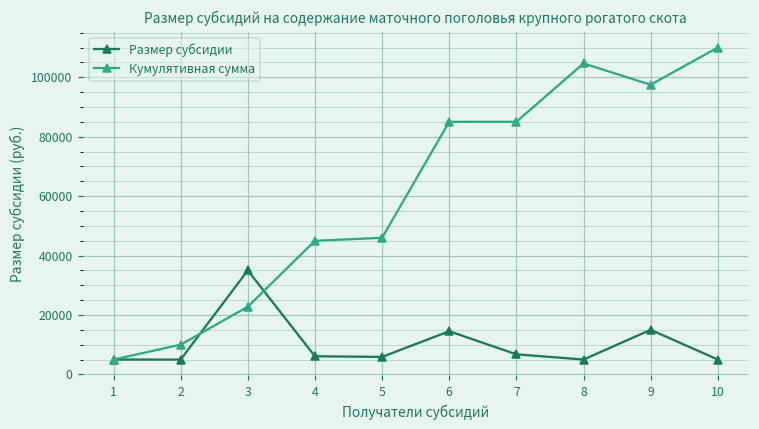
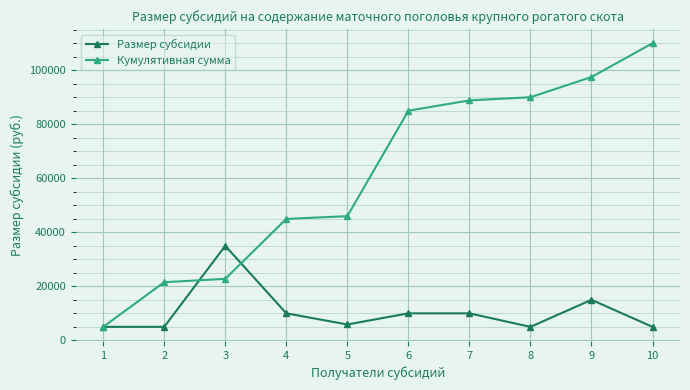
  {
    "Размер субсидии": {
      "2": 5000,
      "3": 35000,
-     "4": 6000,
+     "4": 10000,
      "5": 6000,
-     "6": 15000,
-     "7": 7000,
+     "6": 10000,
+     "7": 10000,
      "8": 5000,
      "9": 15000,
      "10": 5000
    },
    "Кумулятивная сумма": {
-     "2": 10000,
+     "2": 22000,
      "3": 23000,
      "4": 45000,
      "5": 46000,
      "6": 85000,
-     "7": 85000,
-     "8": 105000,
+     "7": 89000,
+     "8": 90000,
      "9": 97000,
      "10": 110000
    }
  }
